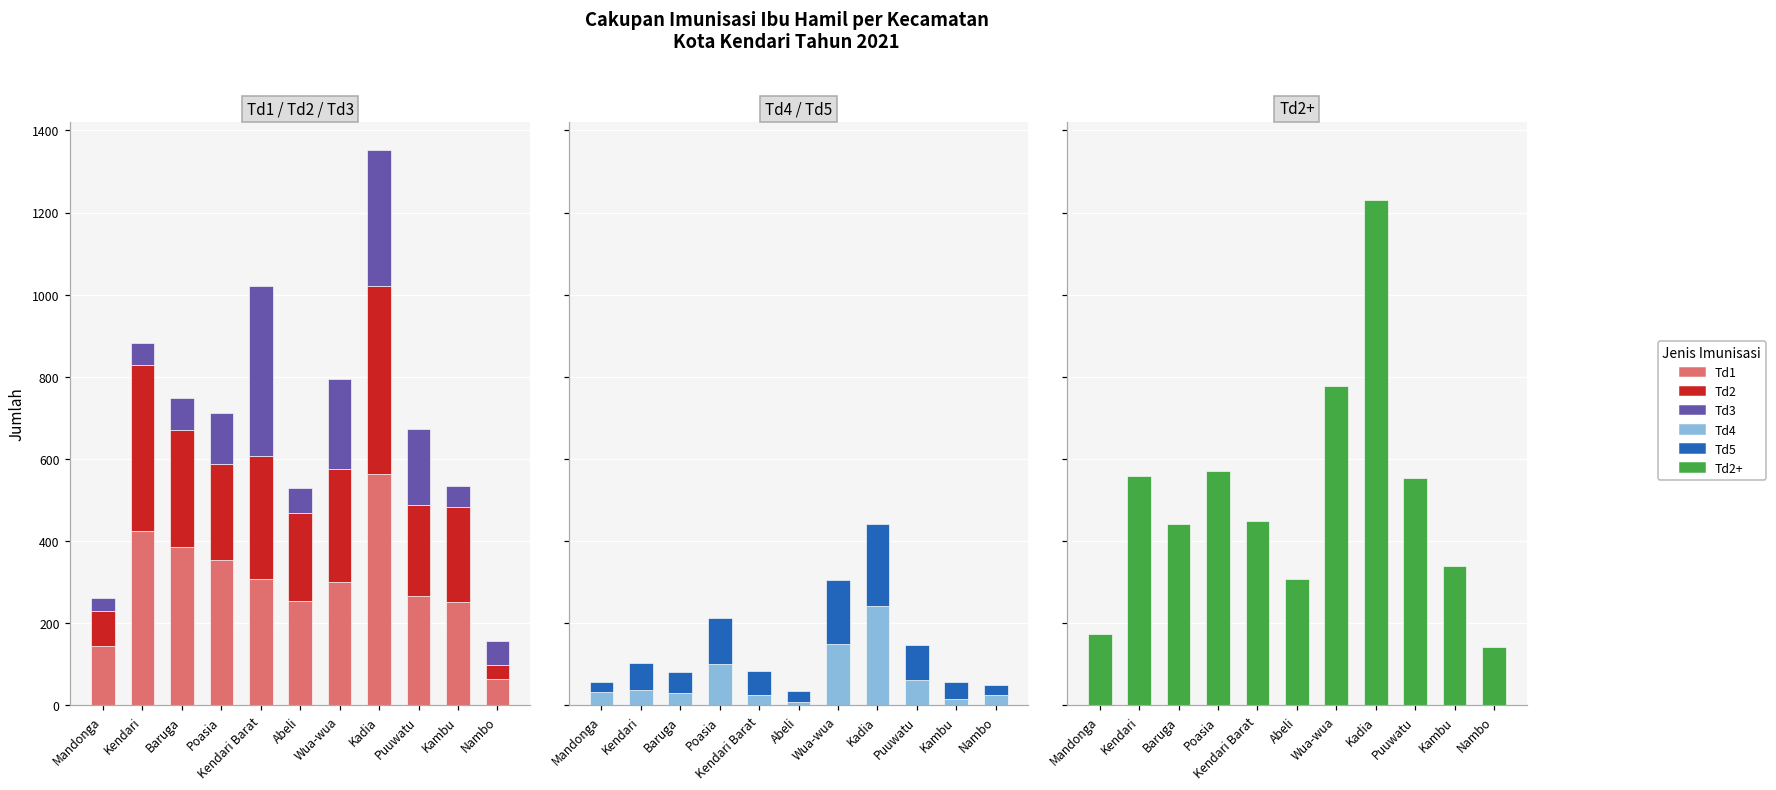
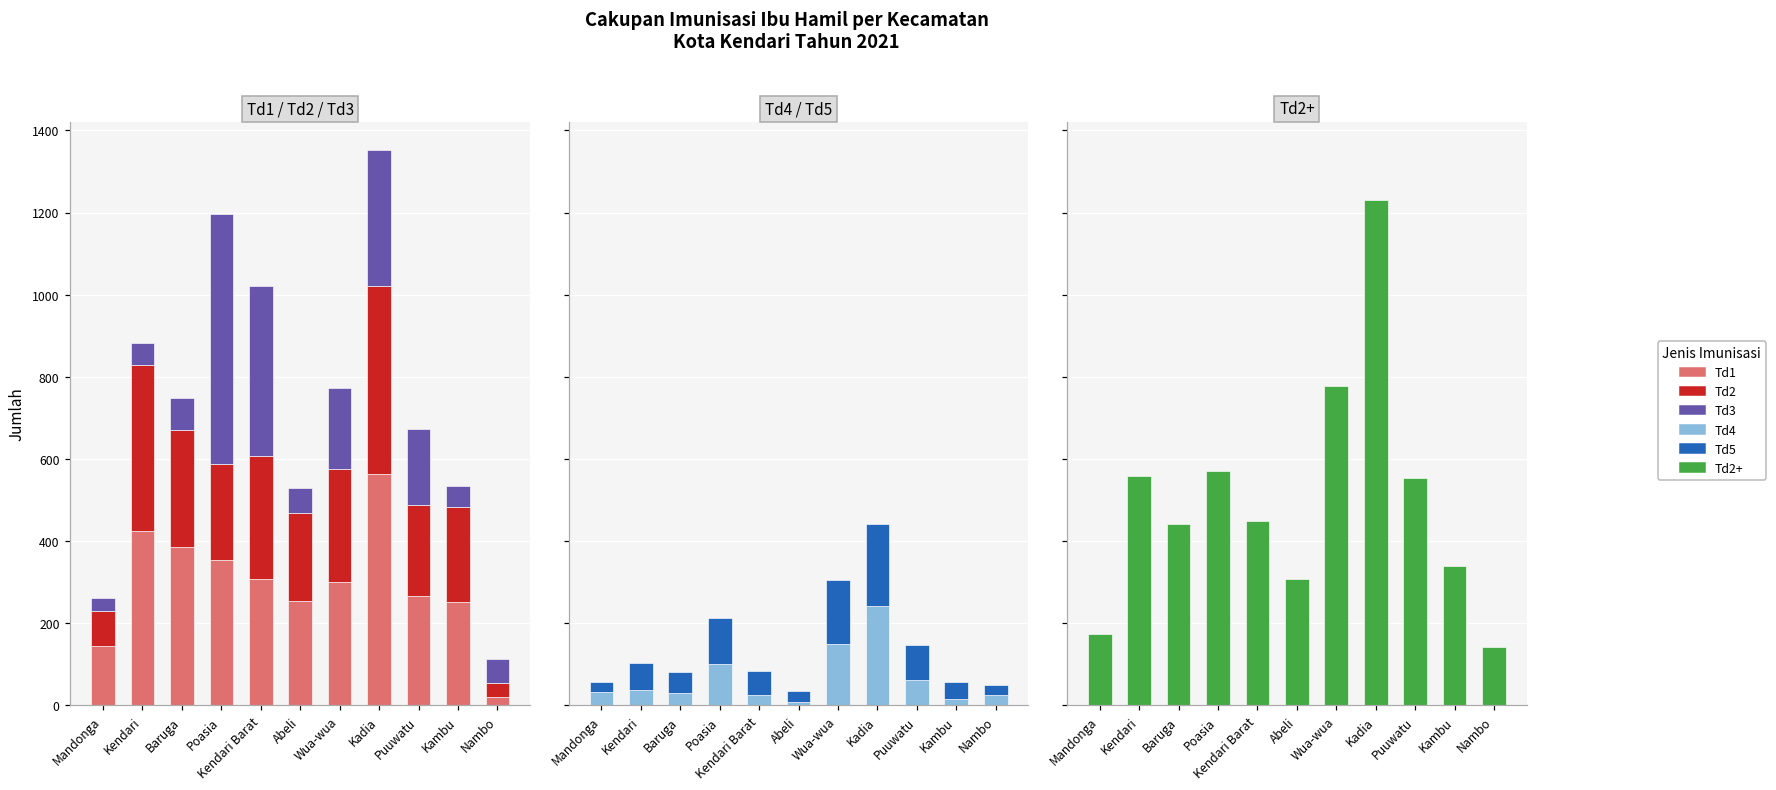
  {
    "Td1 / Td2 / Td3": {
      "Td1": {
        "Mandonga": 140,
        "Kendari": 430,
        "Baruga": 390,
        "Poasia": 350,
        "Kendari Barat": 310,
        "Abeli": 250,
        "Wua-wua": 300,
        "Kadia": 560,
        "Puuwatu": 270,
        "Kambu": 250,
-       "Nambo": 60
+       "Nambo": 20
      },
      "Td2": {
        "Mandonga": 80,
        "Kendari": 400,
        "Baruga": 290,
        "Poasia": 240,
        "Kendari Barat": 300,
        "Abeli": 210,
        "Wua-wua": 280,
        "Kadia": 460,
        "Puuwatu": 220,
        "Kambu": 230,
        "Nambo": 40
      },
      "Td3": {
        "Mandonga": 30,
        "Kendari": 50,
        "Baruga": 80,
-       "Poasia": 120,
+       "Poasia": 610,
        "Kendari Barat": 420,
        "Abeli": 60,
-       "Wua-wua": 220,
+       "Wua-wua": 200,
        "Kadia": 330,
        "Puuwatu": 190,
        "Kambu": 50,
        "Nambo": 60
      }
    }
  }
